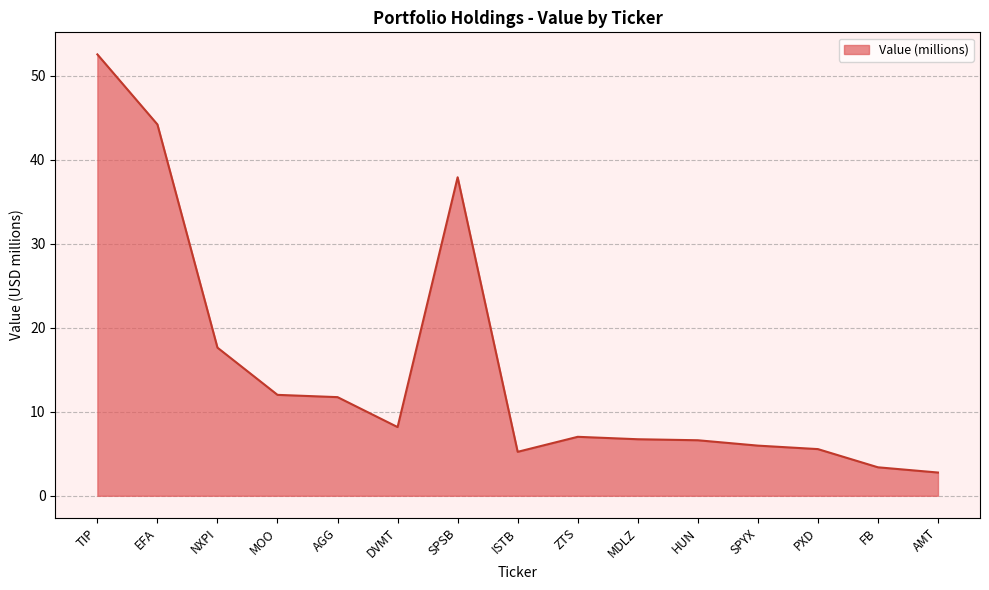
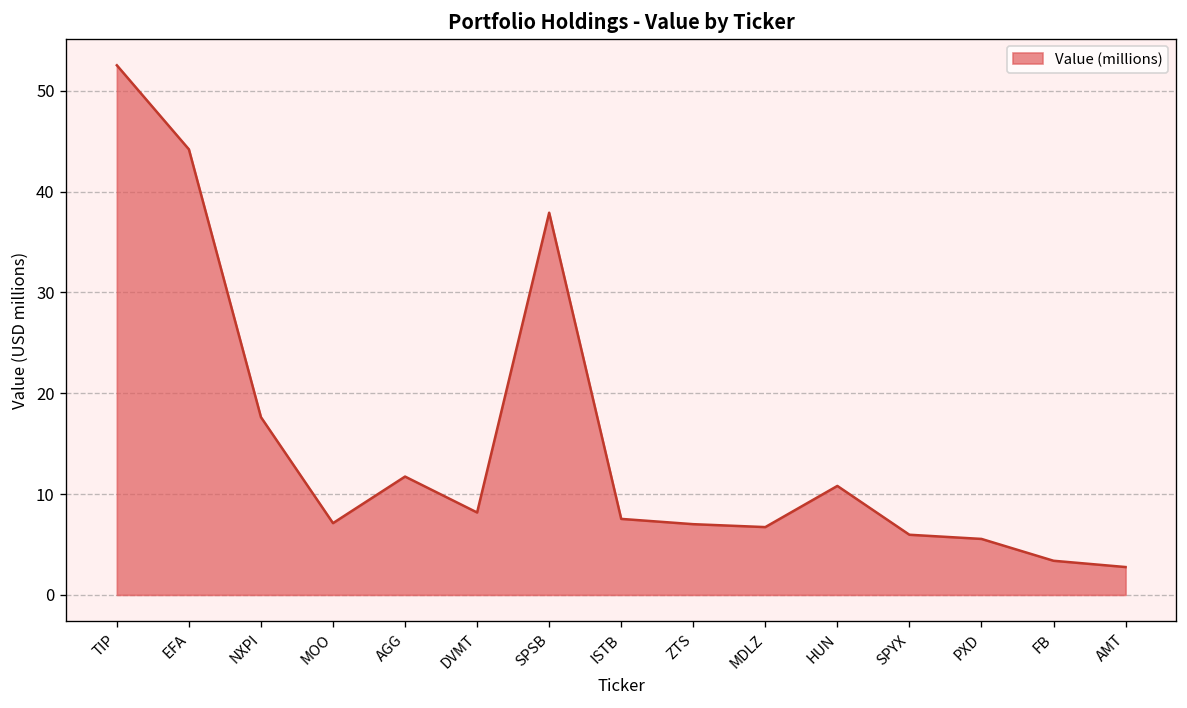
  {
    "TIP": 53,
    "EFA": 44,
    "NXPI": 18,
-   "MOO": 12,
+   "MOO": 7,
    "AGG": 12,
    "DVMT": 8,
    "SPSB": 38,
-   "ISTB": 5,
+   "ISTB": 8,
    "ZTS": 7,
    "MDLZ": 7,
-   "HUN": 7,
+   "HUN": 11,
    "SPYX": 6,
    "PXD": 6,
    "FB": 3,
    "AMT": 3
  }
